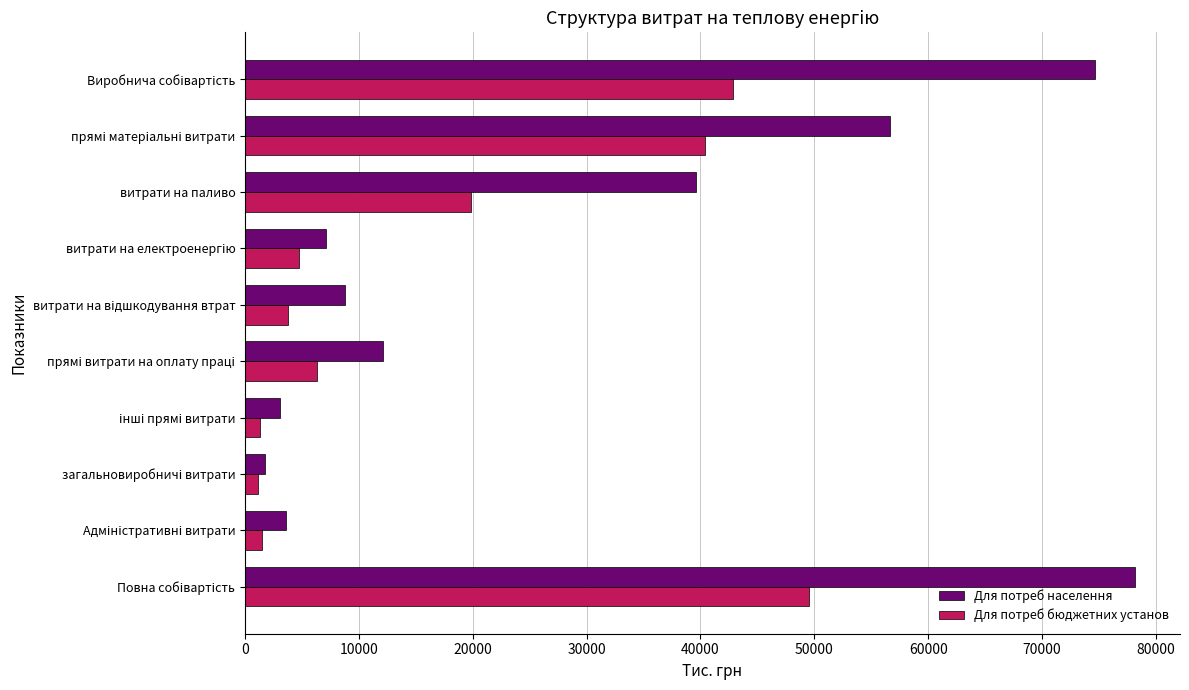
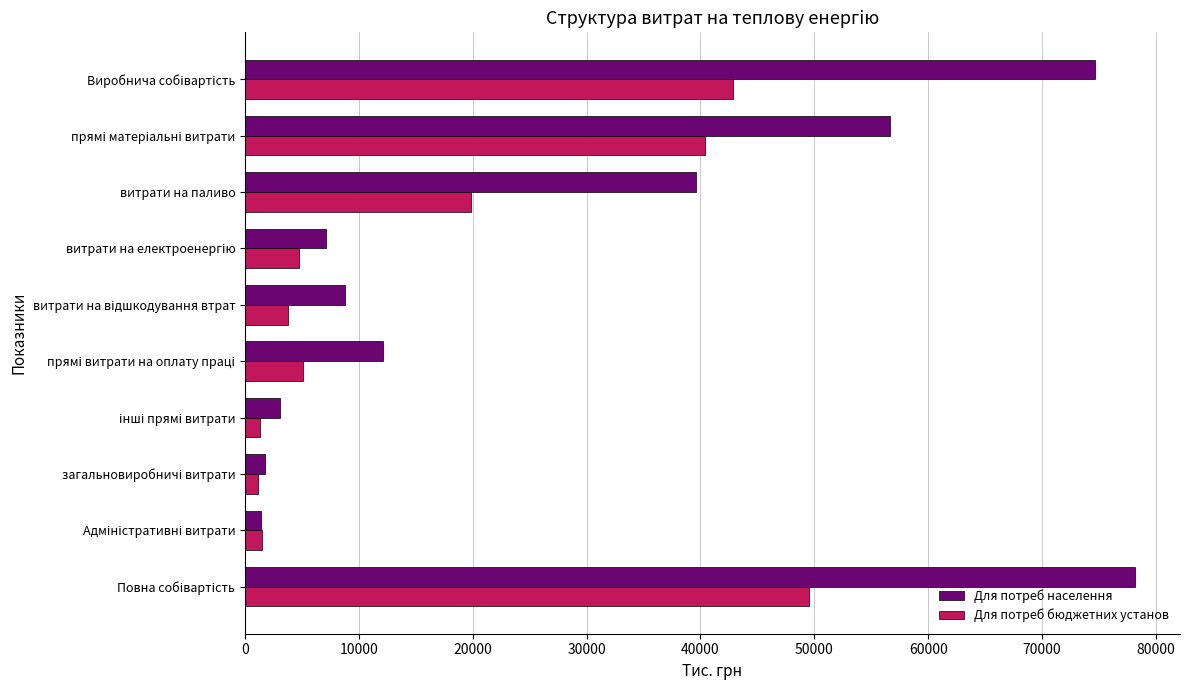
  {
    "Для потреб населення": {
      "Виробнича собівартість": 74600,
      "прямі матеріальні витрати": 56600,
      "витрати на паливо": 39600,
      "витрати на електроенергію": 7100,
      "витрати на відшкодування втрат": 8800,
      "прямі витрати на оплату праці": 12100,
      "інші прямі витрати": 3100,
      "загальновиробничі витрати": 1800,
-     "Адміністративні витрати": 3600,
+     "Адміністративні витрати": 1400,
      "Повна собівартість": 78200
    },
    "Для потреб бюджетних установ": {
      "Виробнича собівартість": 42900,
      "прямі матеріальні витрати": 40400,
      "витрати на паливо": 19800,
      "витрати на електроенергію": 4700,
      "витрати на відшкодування втрат": 3700,
-     "прямі витрати на оплату праці": 6300,
+     "прямі витрати на оплату праці": 5100,
      "інші прямі витрати": 1300,
      "загальновиробничі витрати": 1200,
      "Адміністративні витрати": 1500,
      "Повна собівартість": 49600
    }
  }
